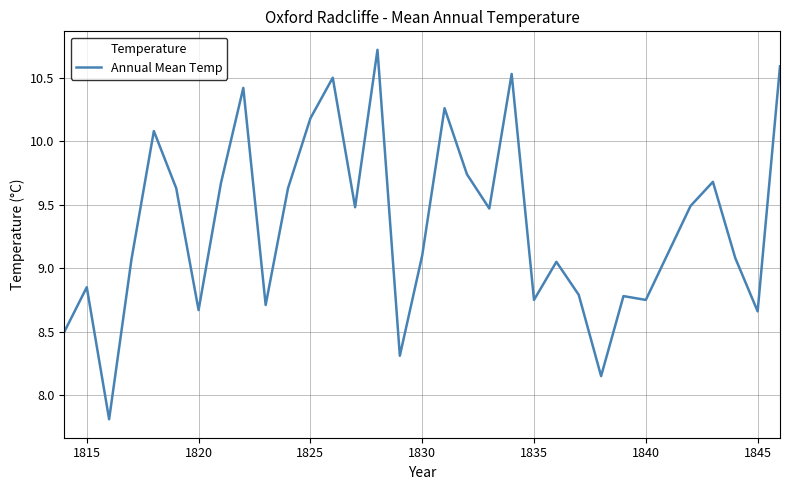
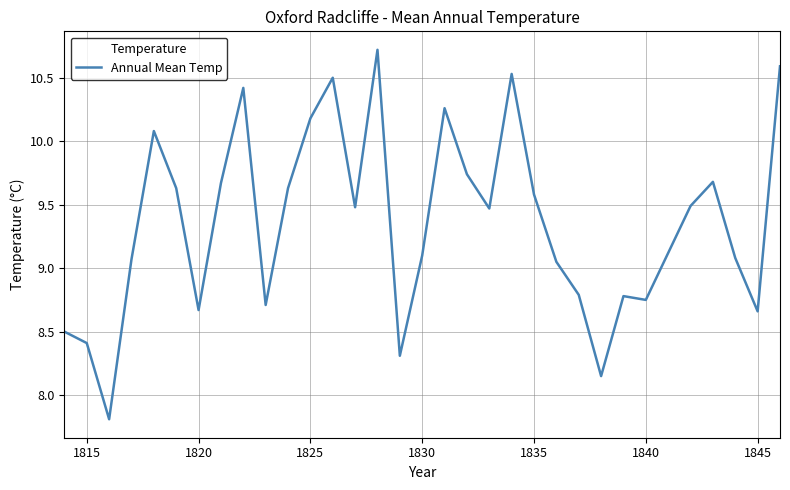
  {
-   "1815": 8.85,
+   "1815": 8.41,
    "1820": 8.67,
    "1825": 10.18,
    "1830": 9.10,
-   "1835": 8.75,
+   "1835": 9.58,
    "1840": 8.75,
    "1845": 8.66
  }
